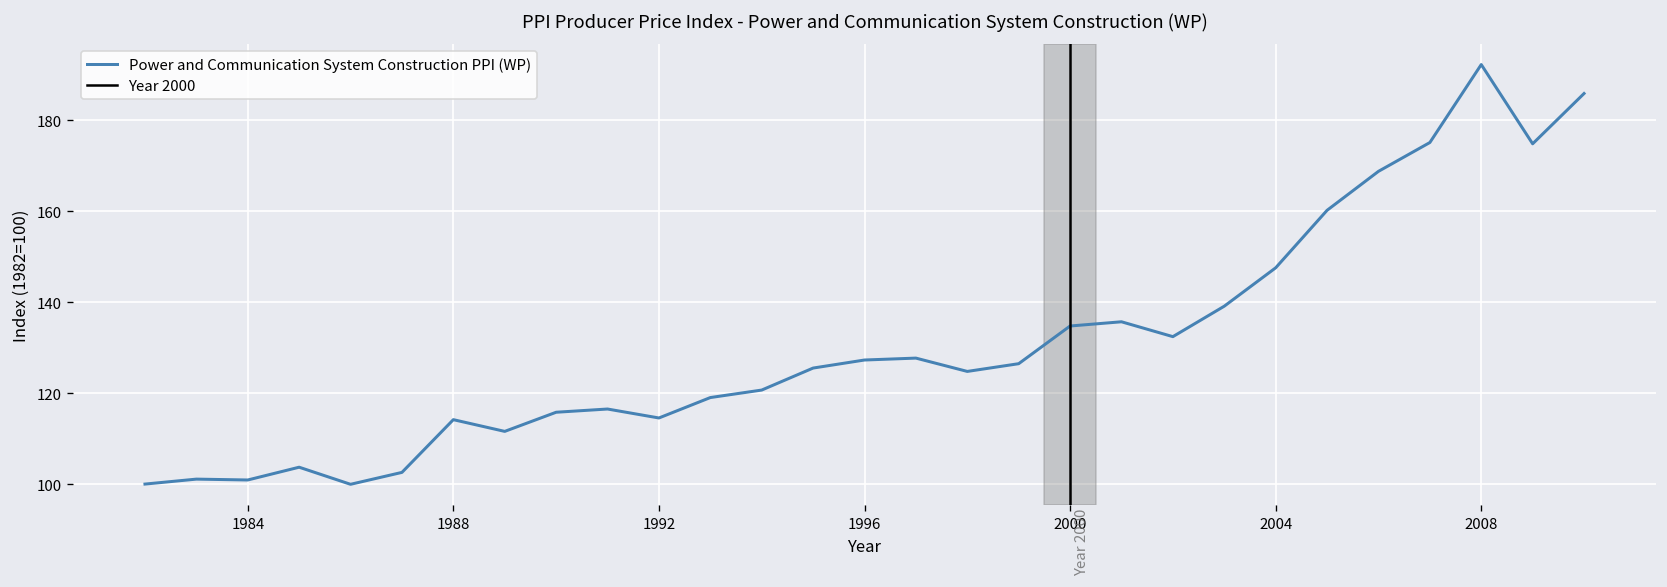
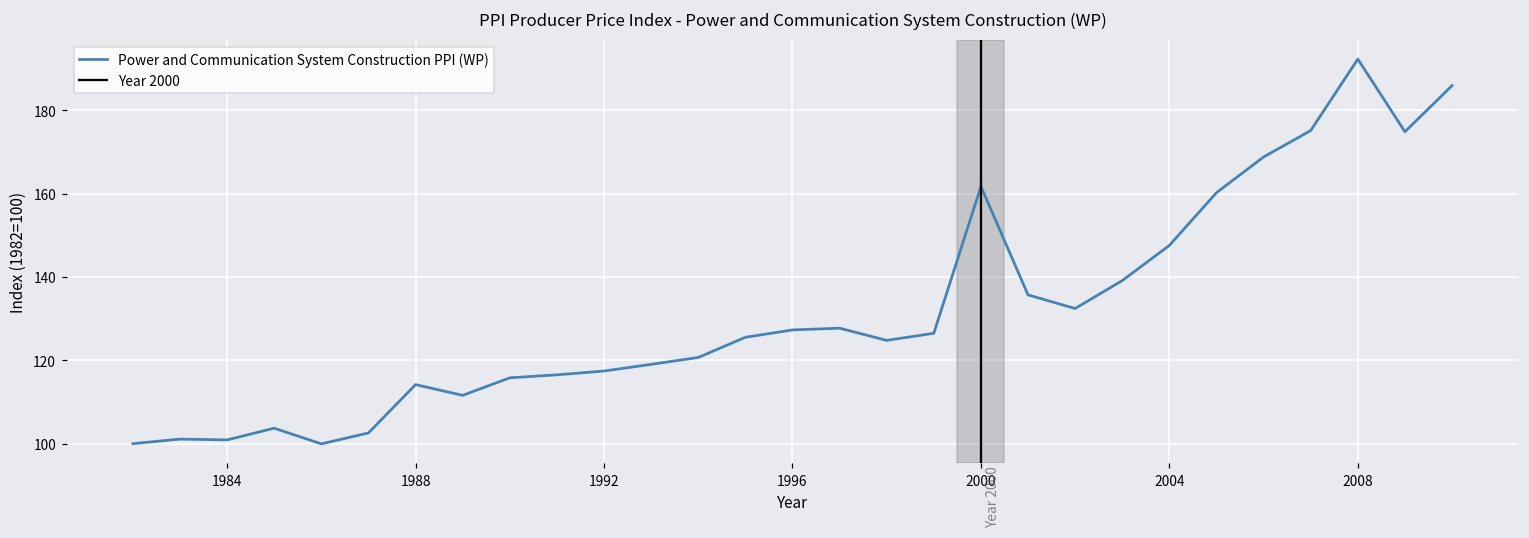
  {
    "1984": 101,
    "1988": 114,
-   "1992": 115,
+   "1992": 117,
    "1996": 127,
-   "2000": 135,
+   "2000": 162,
    "2004": 148,
    "2008": 192
  }
